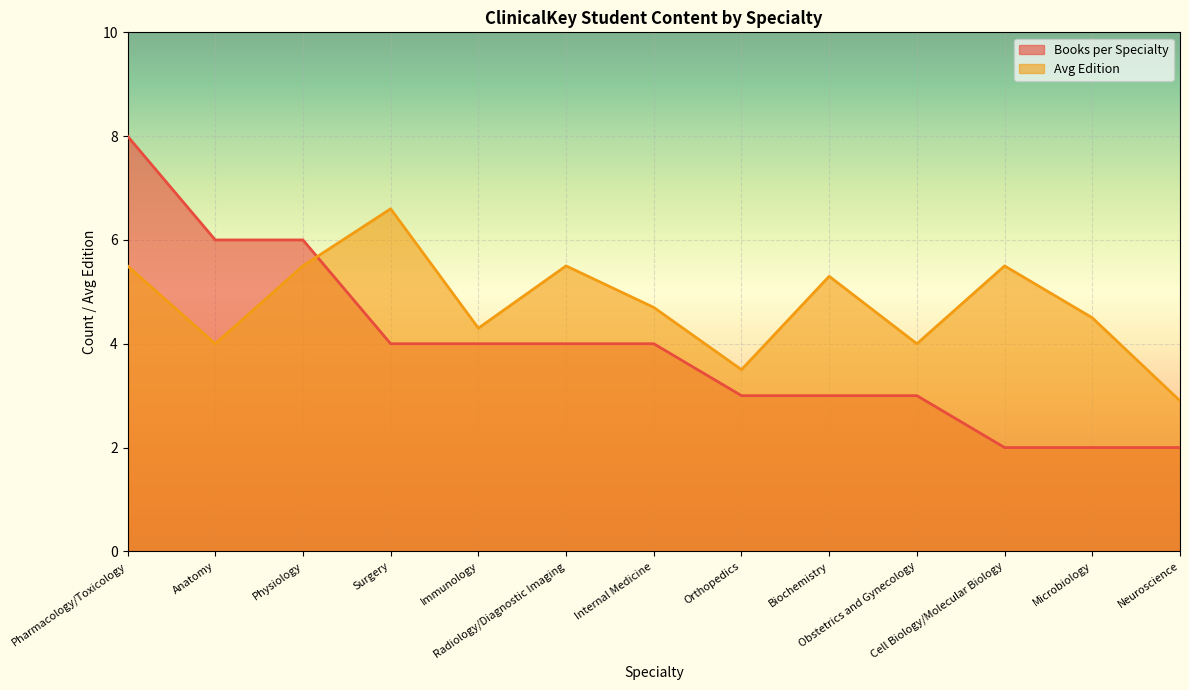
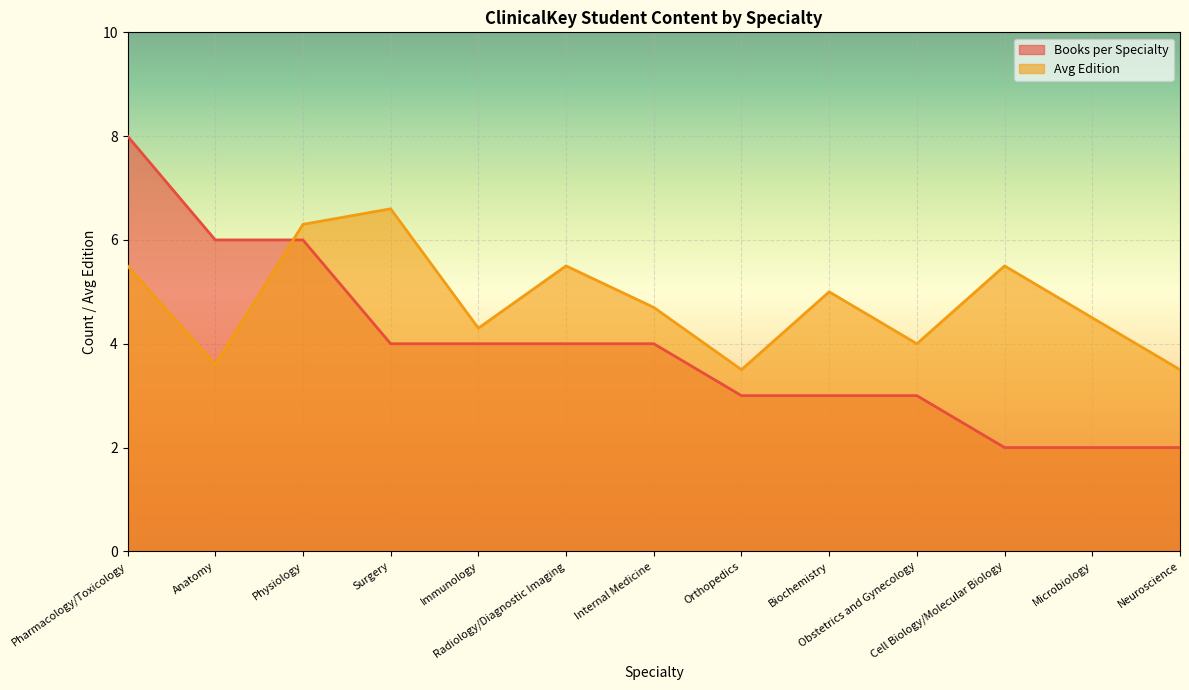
  {
    "Books per Specialty": {
      "Pharmacology/Toxicology": 8.0,
      "Anatomy": 6.0,
      "Physiology": 6.0,
      "Surgery": 4.0,
      "Immunology": 4.0,
      "Radiology/Diagnostic Imaging": 4.0,
      "Internal Medicine": 4.0,
      "Orthopedics": 3.0,
      "Biochemistry": 3.0,
      "Obstetrics and Gynecology": 3.0,
      "Cell Biology/Molecular Biology": 2.0,
      "Microbiology": 2.0,
      "Neuroscience": 2.0
    },
    "Avg Edition": {
      "Pharmacology/Toxicology": 5.5,
-     "Anatomy": 4.0,
-     "Physiology": 5.5,
+     "Anatomy": 3.6,
+     "Physiology": 6.3,
      "Surgery": 6.6,
      "Immunology": 4.3,
      "Radiology/Diagnostic Imaging": 5.5,
      "Internal Medicine": 4.7,
      "Orthopedics": 3.5,
-     "Biochemistry": 5.3,
+     "Biochemistry": 5.0,
      "Obstetrics and Gynecology": 4.0,
      "Cell Biology/Molecular Biology": 5.5,
      "Microbiology": 4.5,
-     "Neuroscience": 2.9
+     "Neuroscience": 3.5
    }
  }
